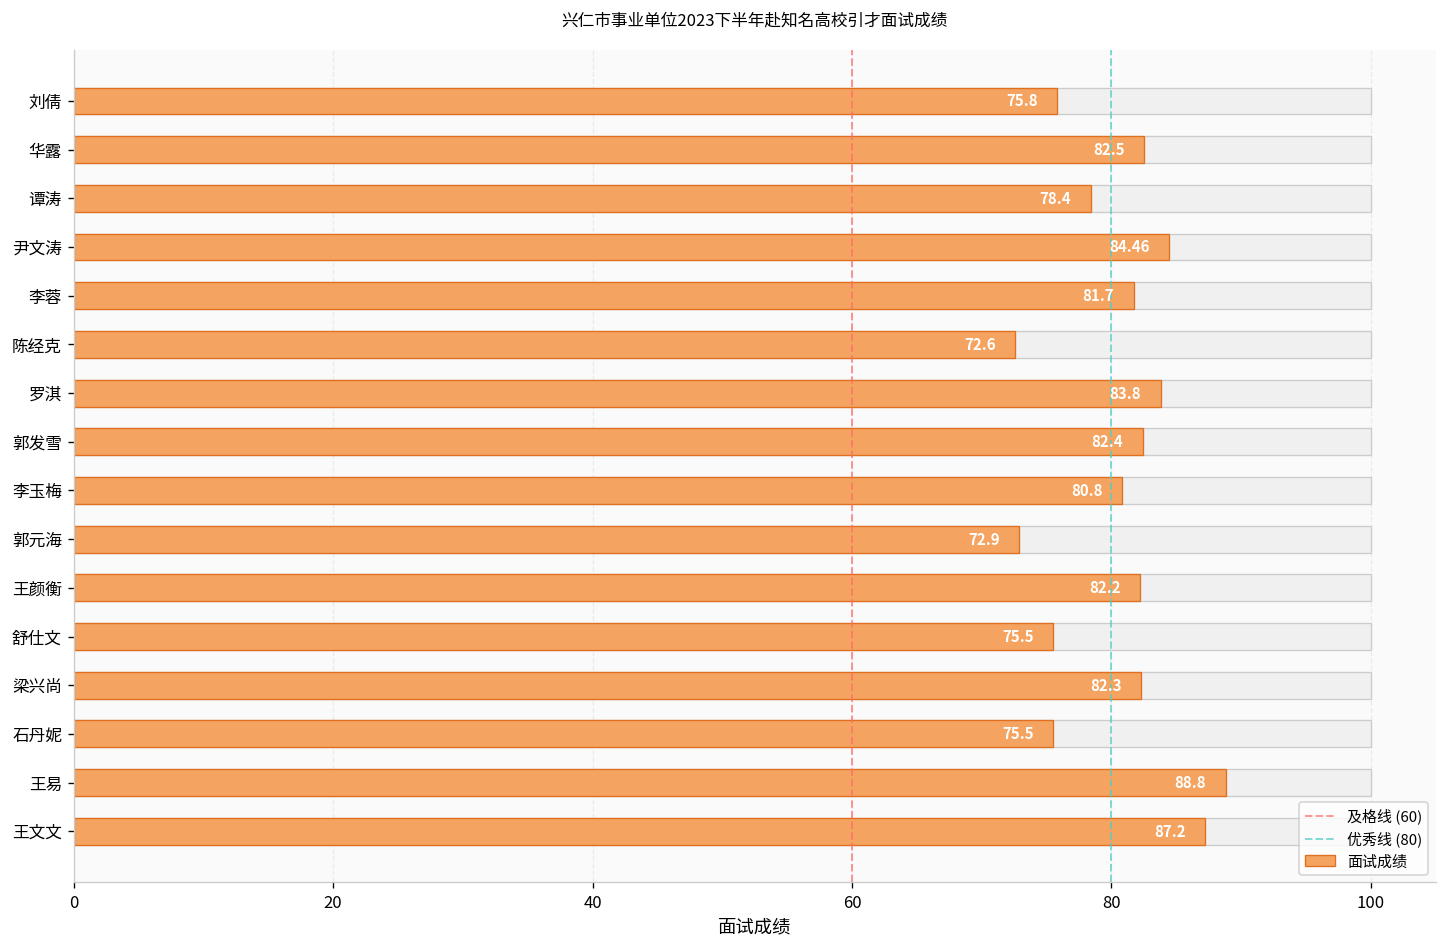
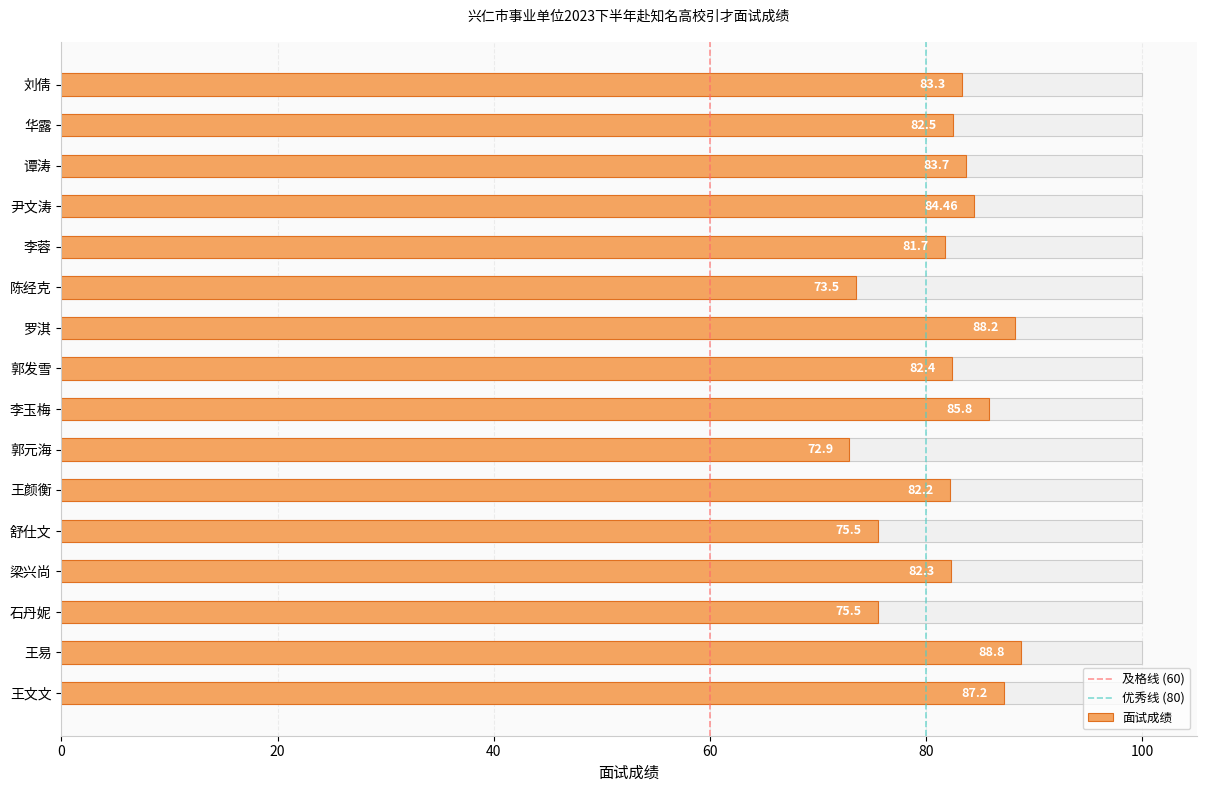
  {
    "面试成绩": {
-     "刘倩": 75.8,
-     "谭涛": 78.4,
-     "陈经克": 72.6,
-     "罗淇": 83.8,
-     "李玉梅": 80.8
+     "刘倩": 83.3,
+     "谭涛": 83.7,
+     "陈经克": 73.5,
+     "罗淇": 88.2,
+     "李玉梅": 85.8
    }
  }
